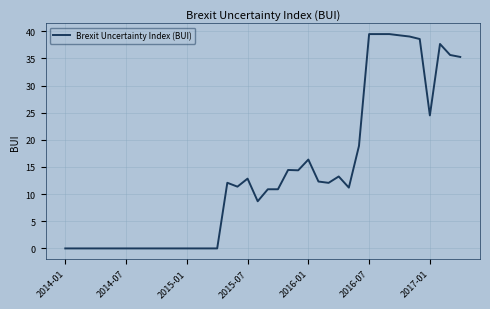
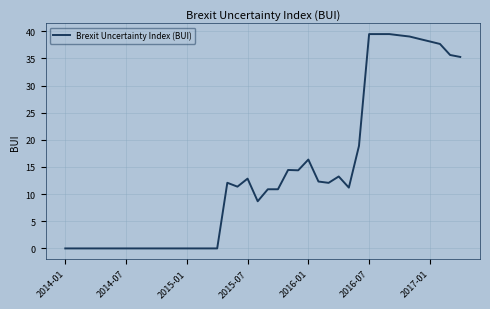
  {
    "2014-01": 0,
    "2014-07": 0,
    "2015-01": 0,
    "2015-07": 13,
    "2016-01": 16,
    "2016-07": 39,
-   "2017-01": 24
+   "2017-01": 38
  }
